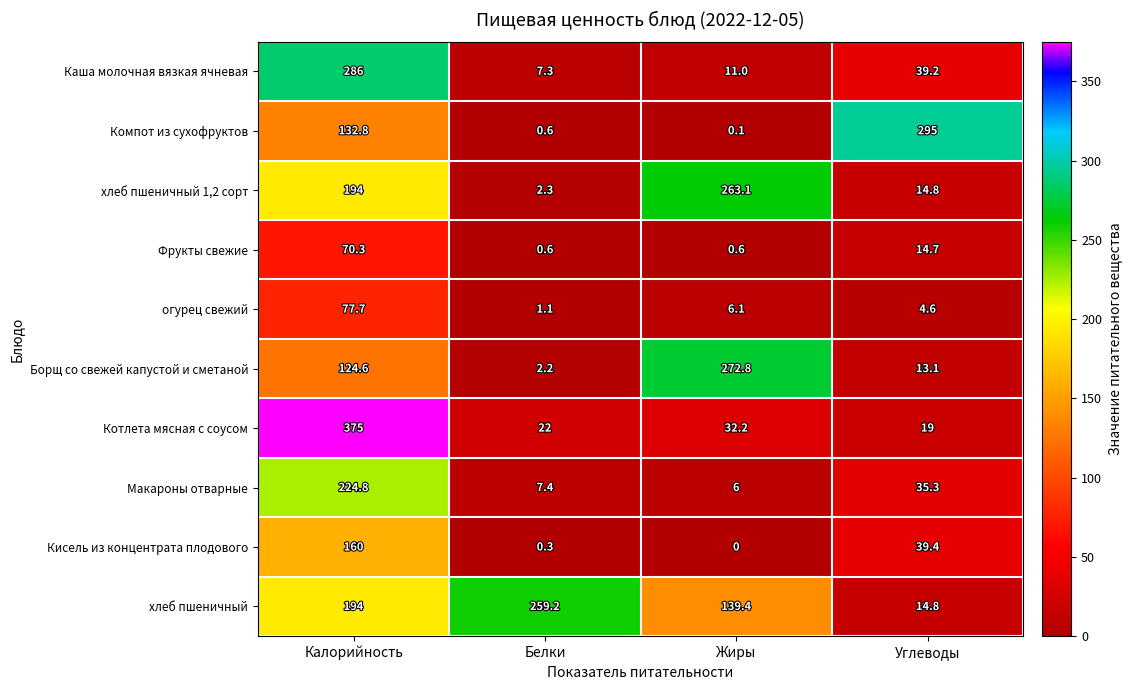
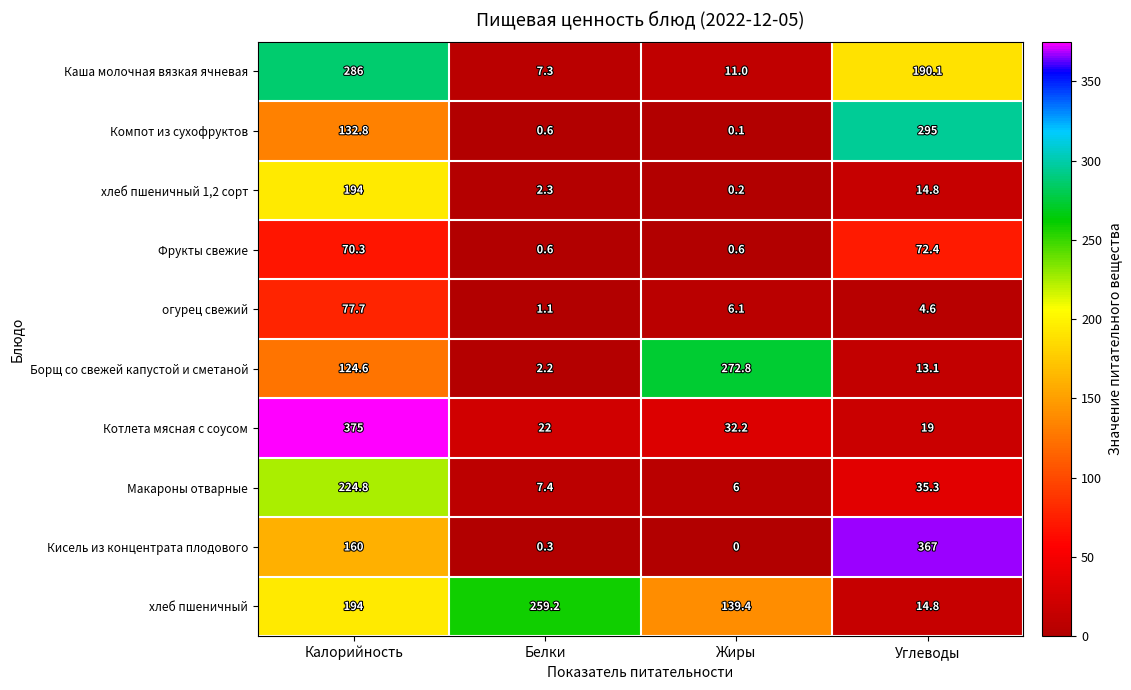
  {
    "Каша молочная вязкая ячневая": {
      "Калорийность": 286,
      "Белки": 7.3,
      "Жиры": 11.0,
-     "Углеводы": 39.2
+     "Углеводы": 190.1
    },
    "Компот из сухофруктов": {
      "Калорийность": 132.8,
      "Белки": 0.6,
      "Жиры": 0.1,
      "Углеводы": 295
    },
    "хлеб пшеничный 1,2 сорт": {
      "Калорийность": 194,
      "Белки": 2.3,
-     "Жиры": 263.1,
+     "Жиры": 0.2,
      "Углеводы": 14.8
    },
    "Фрукты свежие": {
      "Калорийность": 70.3,
      "Белки": 0.6,
      "Жиры": 0.6,
-     "Углеводы": 14.7
+     "Углеводы": 72.4
    },
    "огурец свежий": {
      "Калорийность": 77.7,
      "Белки": 1.1,
      "Жиры": 6.1,
      "Углеводы": 4.6
    },
    "Борщ со свежей капустой и сметаной": {
      "Калорийность": 124.6,
      "Белки": 2.2,
      "Жиры": 272.8,
      "Углеводы": 13.1
    },
    "Котлета мясная с соусом": {
      "Калорийность": 375,
      "Белки": 22,
      "Жиры": 32.2,
      "Углеводы": 19
    },
    "Макароны отварные": {
      "Калорийность": 224.8,
      "Белки": 7.4,
      "Жиры": 6,
      "Углеводы": 35.3
    },
    "Кисель из концентрата плодового": {
      "Калорийность": 160,
      "Белки": 0.3,
      "Жиры": 0,
-     "Углеводы": 39.4
+     "Углеводы": 367
    },
    "хлеб пшеничный": {
      "Калорийность": 194,
      "Белки": 259.2,
      "Жиры": 139.4,
      "Углеводы": 14.8
    }
  }
